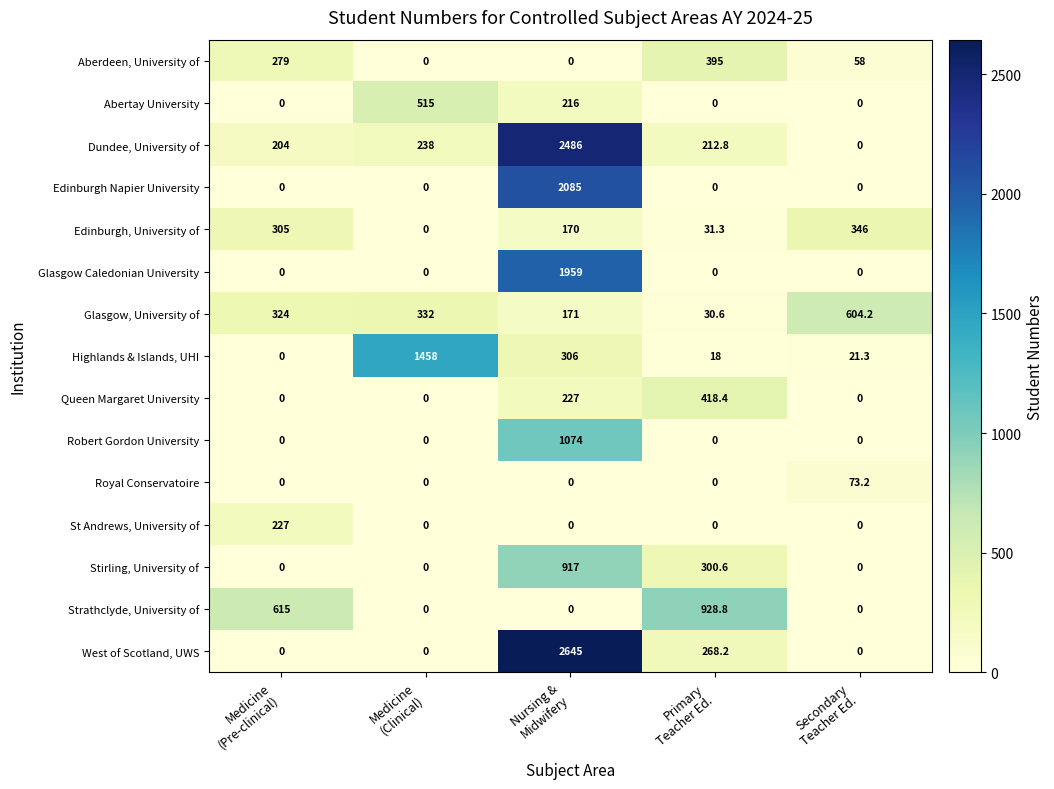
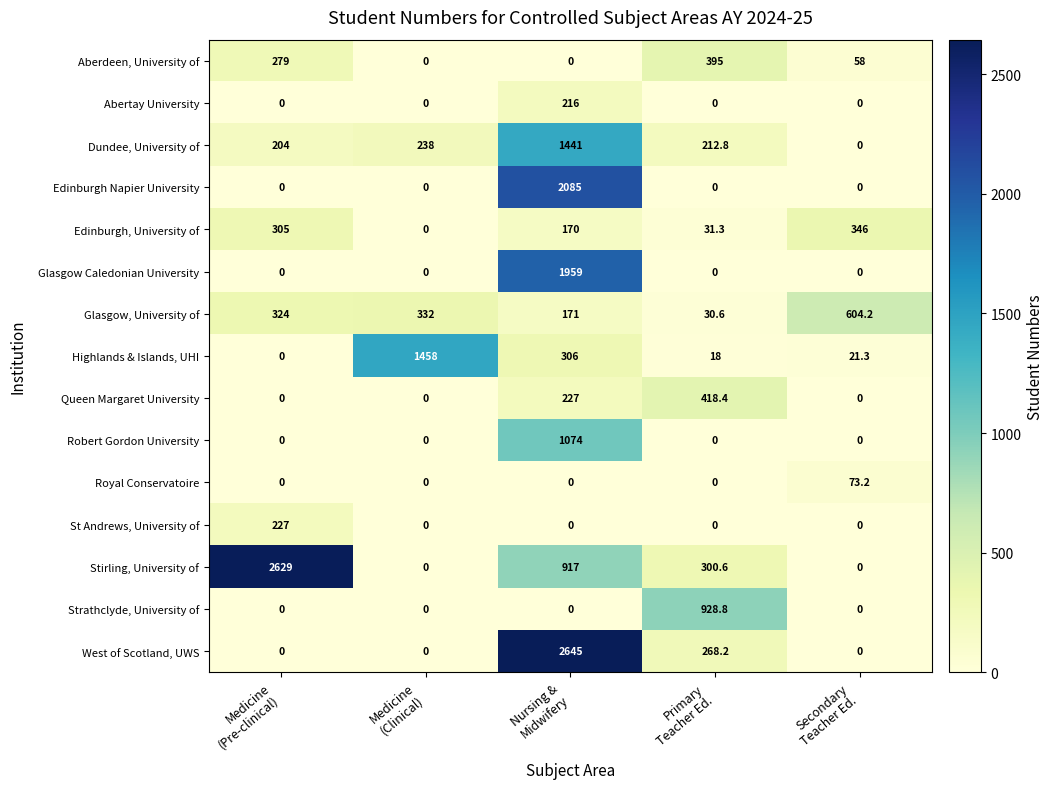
  {
    "Aberdeen, University of": {
      "Medicine (Pre-clinical)": 279,
      "Medicine (Clinical)": 0,
      "Nursing & Midwifery": 0,
      "Primary Teacher Ed.": 395,
      "Secondary Teacher Ed.": 58
    },
    "Abertay University": {
      "Medicine (Pre-clinical)": 0,
-     "Medicine (Clinical)": 515,
+     "Medicine (Clinical)": 0,
      "Nursing & Midwifery": 216,
      "Primary Teacher Ed.": 0,
      "Secondary Teacher Ed.": 0
    },
    "Dundee, University of": {
      "Medicine (Pre-clinical)": 204,
      "Medicine (Clinical)": 238,
-     "Nursing & Midwifery": 2486,
+     "Nursing & Midwifery": 1441,
      "Primary Teacher Ed.": 212.8,
      "Secondary Teacher Ed.": 0
    },
    "Edinburgh Napier University": {
      "Medicine (Pre-clinical)": 0,
      "Medicine (Clinical)": 0,
      "Nursing & Midwifery": 2085,
      "Primary Teacher Ed.": 0,
      "Secondary Teacher Ed.": 0
    },
    "Edinburgh, University of": {
      "Medicine (Pre-clinical)": 305,
      "Medicine (Clinical)": 0,
      "Nursing & Midwifery": 170,
      "Primary Teacher Ed.": 31.3,
      "Secondary Teacher Ed.": 346
    },
    "Glasgow Caledonian University": {
      "Medicine (Pre-clinical)": 0,
      "Medicine (Clinical)": 0,
      "Nursing & Midwifery": 1959,
      "Primary Teacher Ed.": 0,
      "Secondary Teacher Ed.": 0
    },
    "Glasgow, University of": {
      "Medicine (Pre-clinical)": 324,
      "Medicine (Clinical)": 332,
      "Nursing & Midwifery": 171,
      "Primary Teacher Ed.": 30.6,
      "Secondary Teacher Ed.": 604.2
    },
    "Highlands & Islands, UHI": {
      "Medicine (Pre-clinical)": 0,
      "Medicine (Clinical)": 1458,
      "Nursing & Midwifery": 306,
      "Primary Teacher Ed.": 18,
      "Secondary Teacher Ed.": 21.3
    },
    "Queen Margaret University": {
      "Medicine (Pre-clinical)": 0,
      "Medicine (Clinical)": 0,
      "Nursing & Midwifery": 227,
      "Primary Teacher Ed.": 418.4,
      "Secondary Teacher Ed.": 0
    },
    "Robert Gordon University": {
      "Medicine (Pre-clinical)": 0,
      "Medicine (Clinical)": 0,
      "Nursing & Midwifery": 1074,
      "Primary Teacher Ed.": 0,
      "Secondary Teacher Ed.": 0
    },
    "Royal Conservatoire": {
      "Medicine (Pre-clinical)": 0,
      "Medicine (Clinical)": 0,
      "Nursing & Midwifery": 0,
      "Primary Teacher Ed.": 0,
      "Secondary Teacher Ed.": 73.2
    },
    "St Andrews, University of": {
      "Medicine (Pre-clinical)": 227,
      "Medicine (Clinical)": 0,
      "Nursing & Midwifery": 0,
      "Primary Teacher Ed.": 0,
      "Secondary Teacher Ed.": 0
    },
    "Stirling, University of": {
-     "Medicine (Pre-clinical)": 0,
+     "Medicine (Pre-clinical)": 2629,
      "Medicine (Clinical)": 0,
      "Nursing & Midwifery": 917,
      "Primary Teacher Ed.": 300.6,
      "Secondary Teacher Ed.": 0
    },
    "Strathclyde, University of": {
-     "Medicine (Pre-clinical)": 615,
+     "Medicine (Pre-clinical)": 0,
      "Medicine (Clinical)": 0,
      "Nursing & Midwifery": 0,
      "Primary Teacher Ed.": 928.8,
      "Secondary Teacher Ed.": 0
    },
    "West of Scotland, UWS": {
      "Medicine (Pre-clinical)": 0,
      "Medicine (Clinical)": 0,
      "Nursing & Midwifery": 2645,
      "Primary Teacher Ed.": 268.2,
      "Secondary Teacher Ed.": 0
    }
  }
